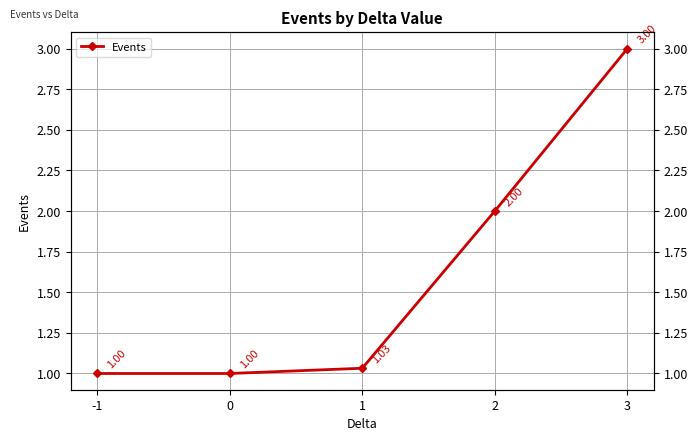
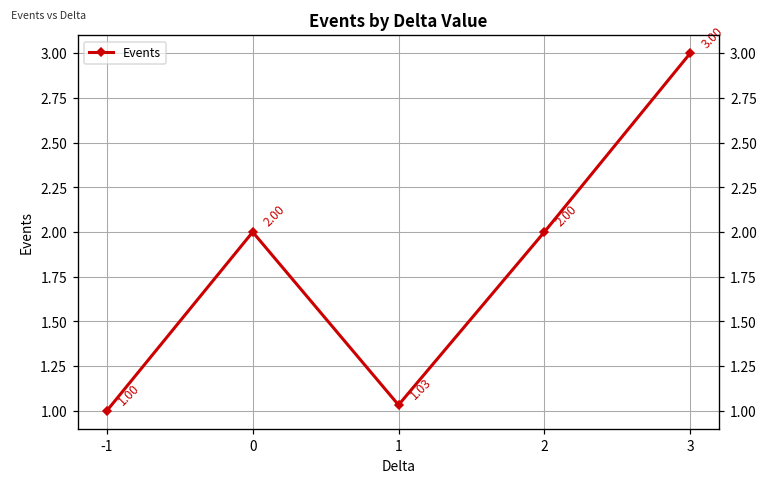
  {
    "-1": 1.00,
-   "0": 1.00,
+   "0": 2.00,
    "1": 1.03,
    "2": 2.00,
    "3": 3.00
  }
